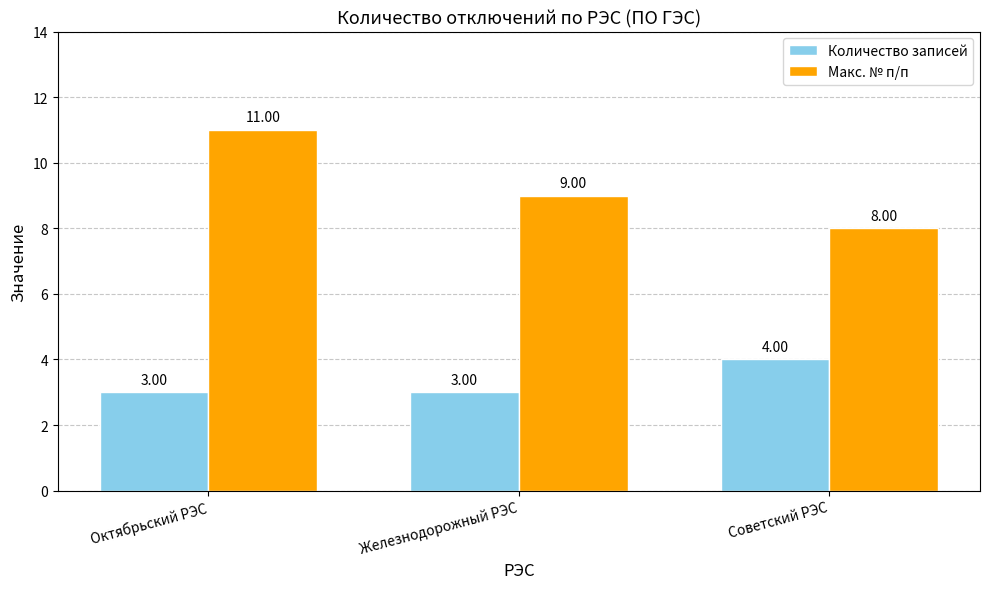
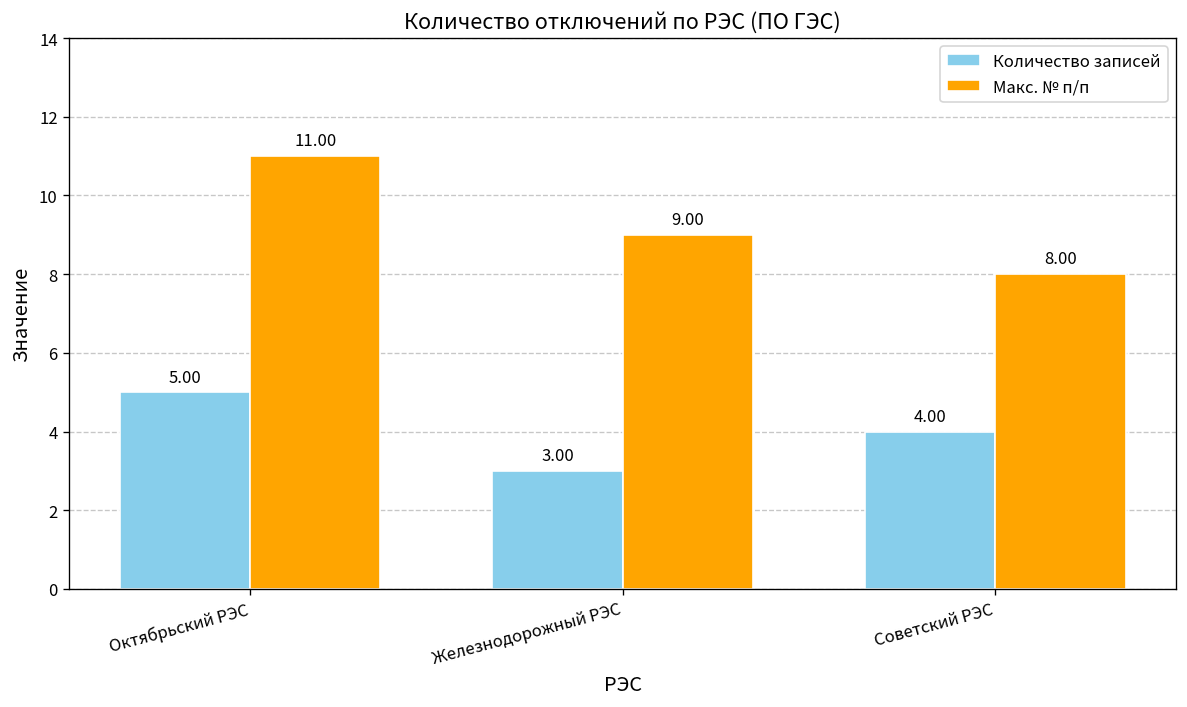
  {
    "Количество записей": {
-     "Октябрьский РЭС": 3.00,
+     "Октябрьский РЭС": 5.00,
      "Железнодорожный РЭС": 3.00,
      "Советский РЭС": 4.00
    },
    "Макс. № п/п": {
      "Октябрьский РЭС": 11.00,
      "Железнодорожный РЭС": 9.00,
      "Советский РЭС": 8.00
    }
  }
